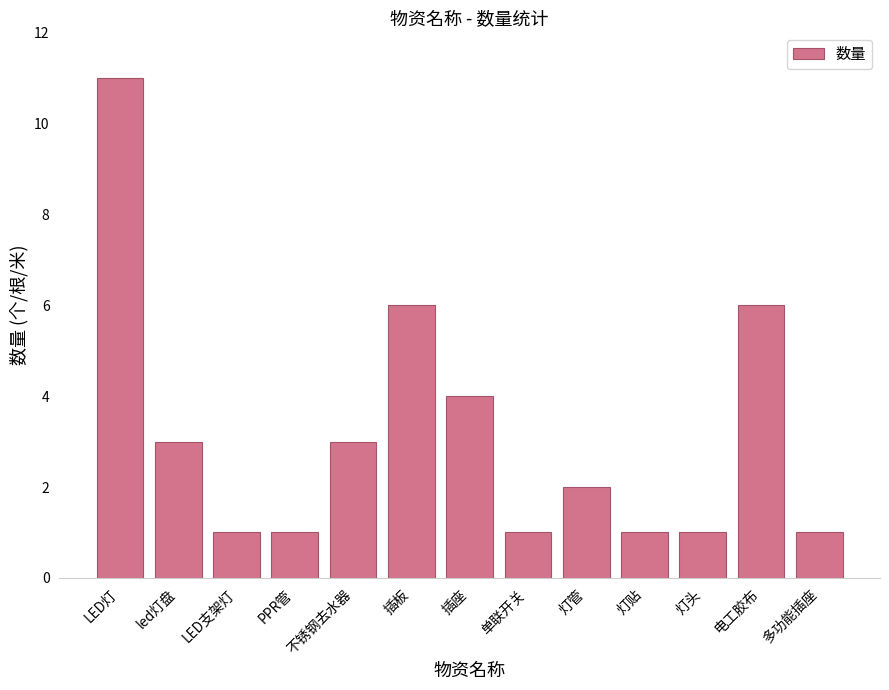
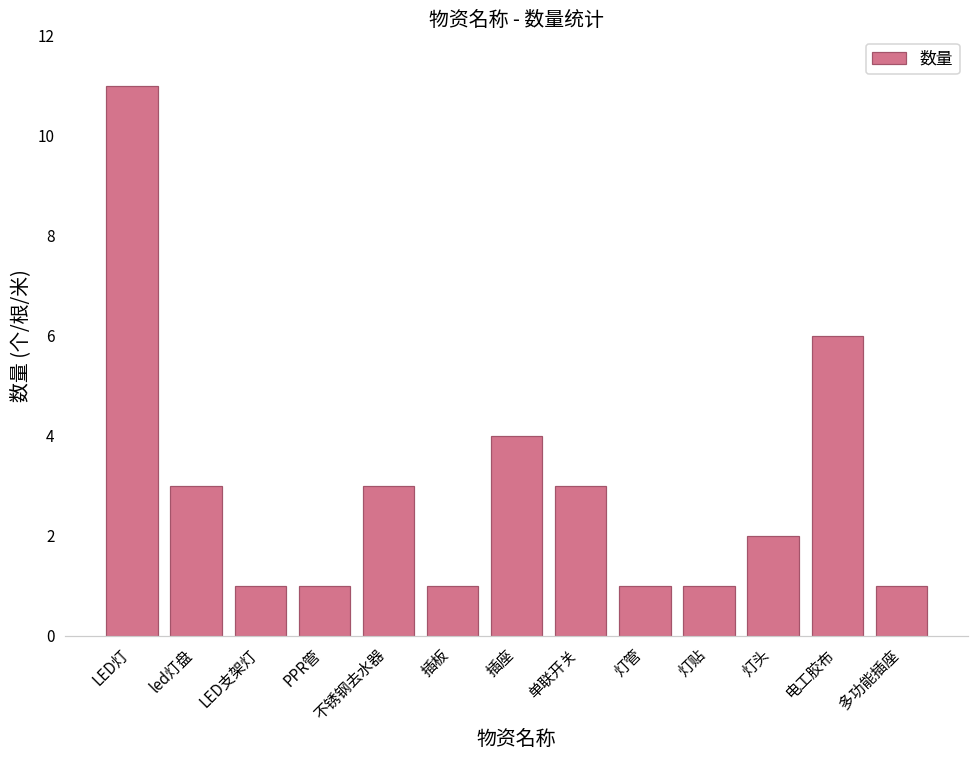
  {
    "LED灯": 11,
    "led灯盘": 3,
    "LED支架灯": 1,
    "PPR管": 1,
    "不锈钢去水器": 3,
-   "插板": 6,
+   "插板": 1,
    "插座": 4,
-   "单联开关": 1,
-   "灯管": 2,
+   "单联开关": 3,
+   "灯管": 1,
    "灯贴": 1,
-   "灯头": 1,
+   "灯头": 2,
    "电工胶布": 6,
    "多功能插座": 1
  }
